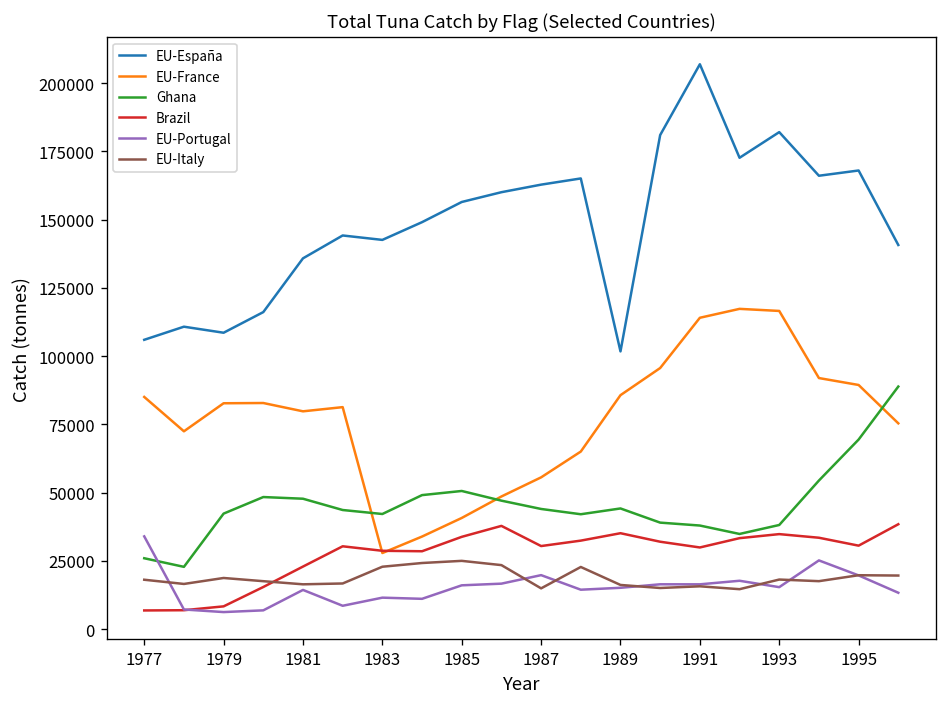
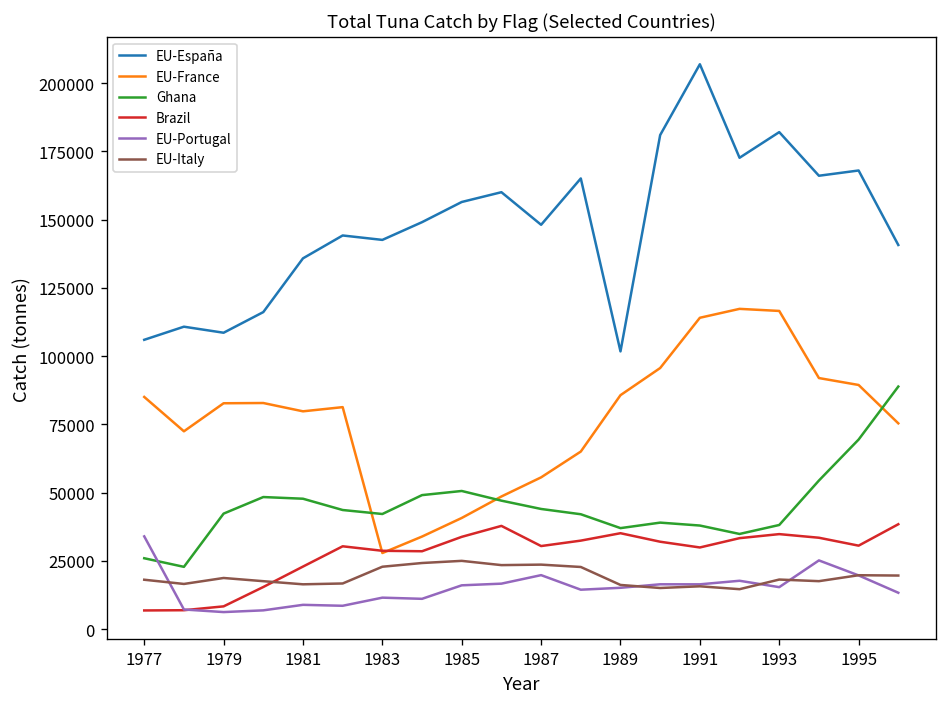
  {
    "EU-España": {
      "1977": 106000,
      "1979": 109000,
      "1981": 136000,
      "1983": 143000,
      "1985": 156000,
-     "1987": 163000,
+     "1987": 148000,
      "1989": 102000,
      "1991": 207000,
      "1993": 182000,
      "1995": 168000
    },
    "EU-France": {
      "1977": 85000,
      "1979": 83000,
      "1981": 80000,
      "1985": 41000,
      "1987": 56000,
      "1989": 86000,
      "1991": 114000,
      "1993": 117000,
      "1995": 89000
    },
    "Ghana": {
      "1977": 26000,
      "1979": 42000,
      "1981": 48000,
      "1983": 42000,
      "1985": 51000,
      "1987": 44000,
-     "1989": 44000,
+     "1989": 37000,
      "1991": 38000,
      "1993": 38000,
      "1995": 69000
    },
    "Brazil": {
      "1977": 7000,
      "1979": 8000,
      "1981": 23000,
      "1985": 34000,
      "1987": 30000,
      "1989": 35000,
      "1991": 30000,
      "1993": 35000,
      "1995": 31000
    },
    "EU-Portugal": {
      "1977": 34000,
      "1979": 6000,
-     "1981": 14000,
+     "1981": 9000,
      "1983": 11000,
      "1985": 16000,
      "1987": 20000,
      "1993": 15000
    },
    "EU-Italy": {
      "1977": 18000,
      "1979": 19000,
      "1981": 16000,
      "1983": 23000,
      "1985": 25000,
-     "1987": 15000,
+     "1987": 24000,
      "1993": 18000
    }
  }
